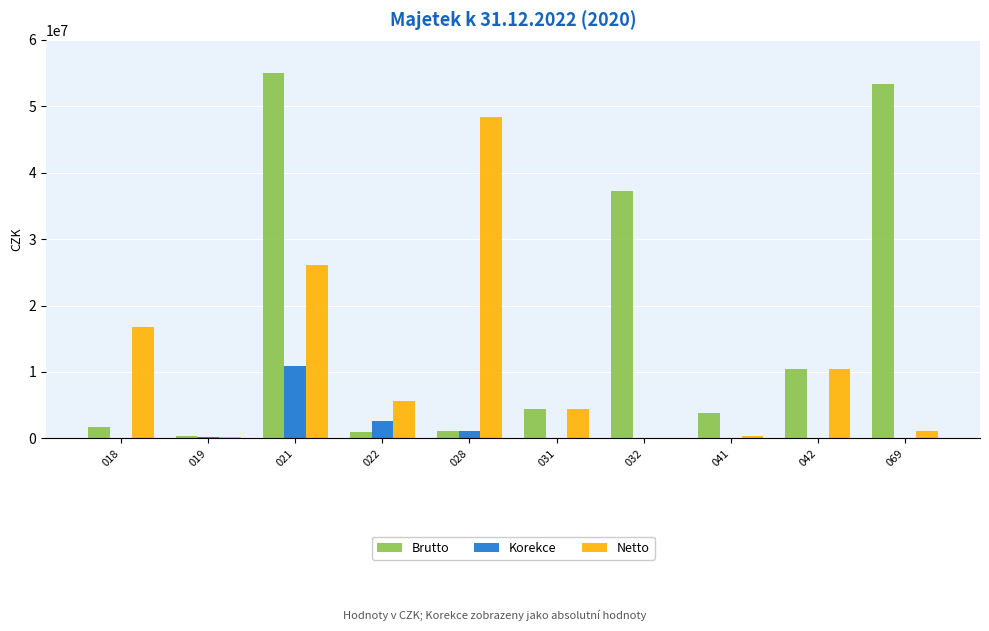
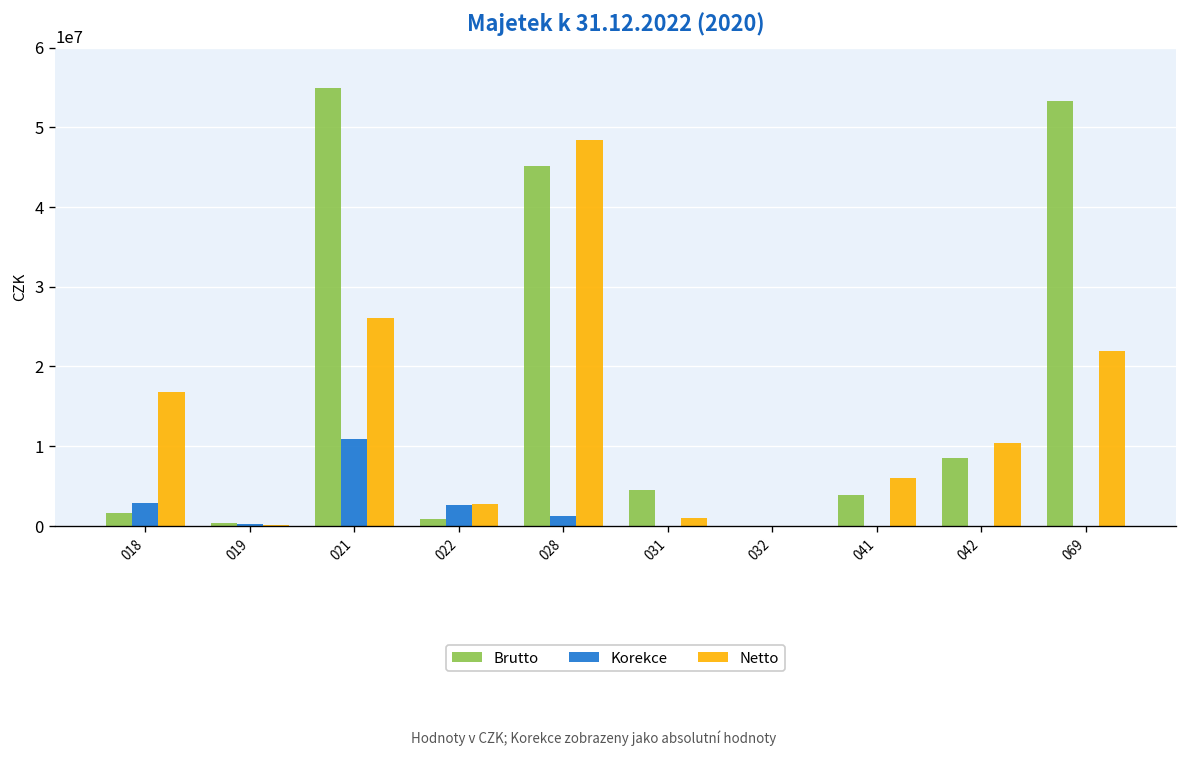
  {
    "Brutto": {
      "018": 2000000,
      "021": 55000000,
      "022": 1000000,
-     "028": 1000000,
+     "028": 45000000,
      "031": 4000000,
-     "032": 37000000,
+     "032": 0,
      "041": 4000000,
-     "042": 10000000,
+     "042": 8000000,
      "069": 53000000
    },
    "Korekce": {
-     "018": 0,
+     "018": 3000000,
      "021": 11000000,
      "022": 3000000,
      "028": 1000000,
      "031": 0,
      "032": 0,
      "041": 0,
      "042": 0,
      "069": 0
    },
    "Netto": {
      "018": 17000000,
      "021": 26000000,
-     "022": 6000000,
+     "022": 3000000,
      "028": 48000000,
-     "031": 4000000,
-     "041": 0,
+     "031": 1000000,
+     "041": 6000000,
      "042": 10000000,
-     "069": 1000000
+     "069": 22000000
    }
  }
